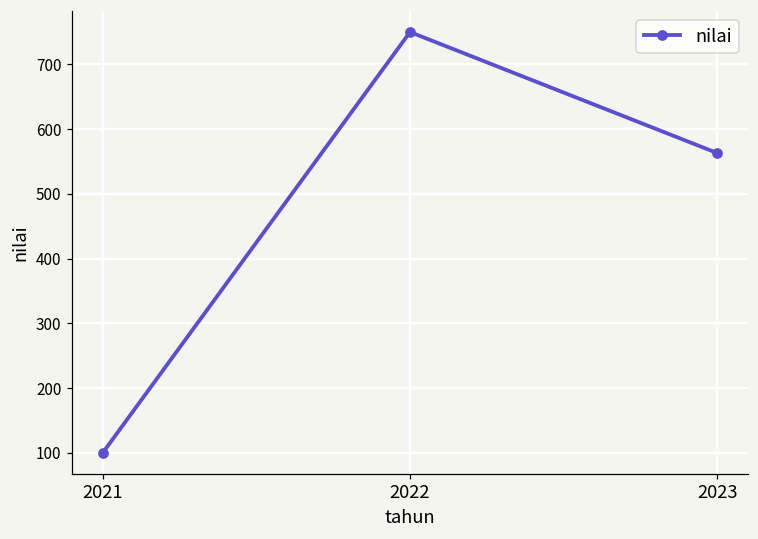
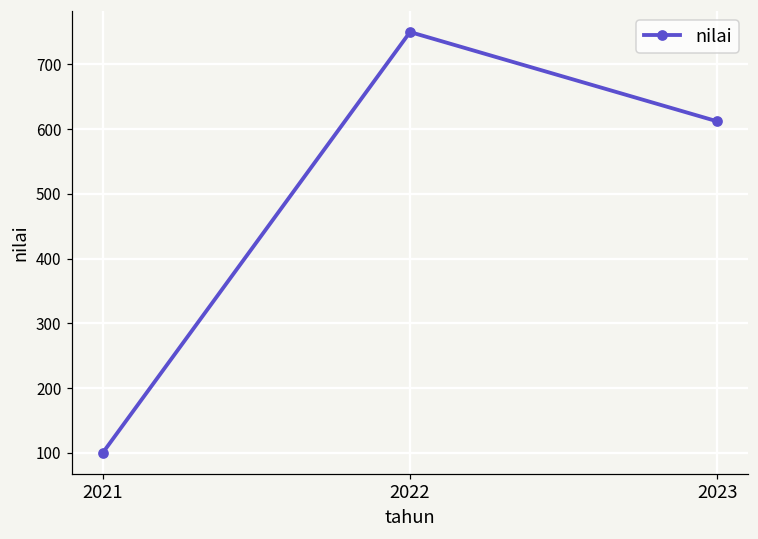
  {
    "2021": 100,
    "2022": 750,
-   "2023": 560
+   "2023": 610
  }
